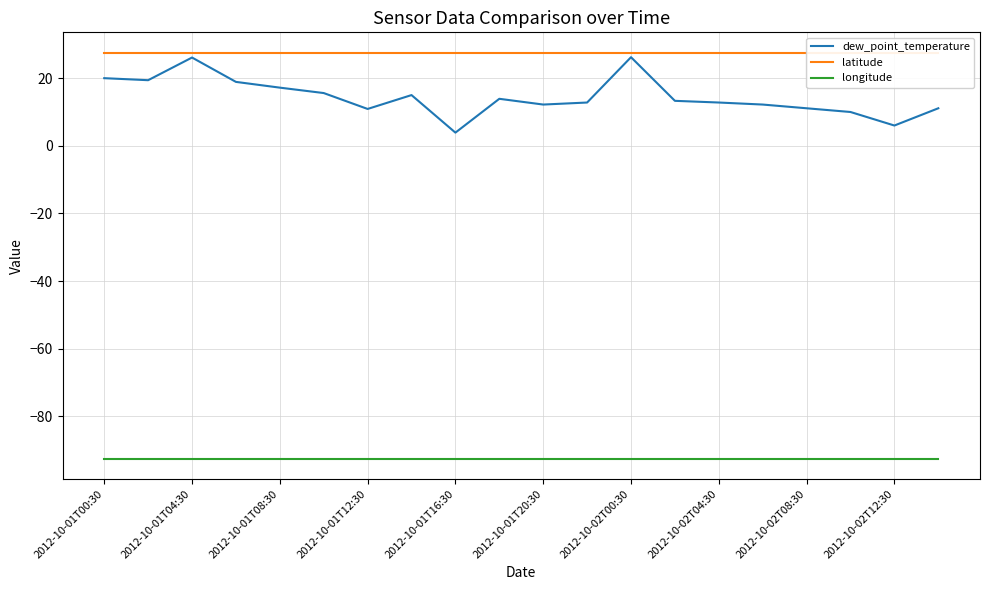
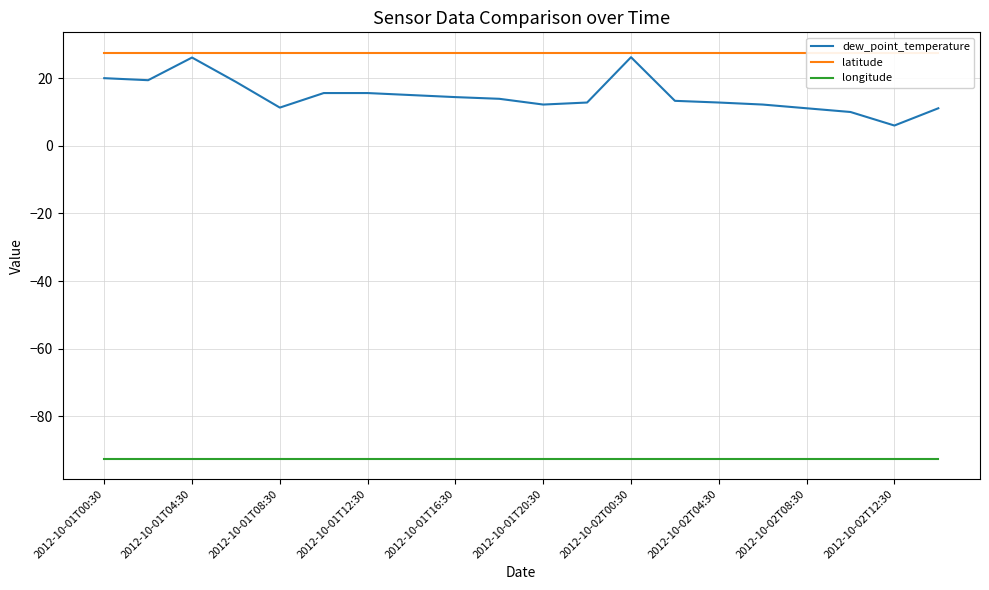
  {
    "dew_point_temperature": {
      "2012-10-01T00:30": 20,
      "2012-10-01T04:30": 26,
-     "2012-10-01T08:30": 17,
-     "2012-10-01T12:30": 11,
-     "2012-10-01T16:30": 4,
+     "2012-10-01T08:30": 11,
+     "2012-10-01T12:30": 16,
+     "2012-10-01T16:30": 14,
      "2012-10-01T20:30": 12,
      "2012-10-02T00:30": 26,
      "2012-10-02T04:30": 13,
      "2012-10-02T08:30": 11,
      "2012-10-02T12:30": 6
    },
    "latitude": {
      "2012-10-01T00:30": 28,
      "2012-10-01T04:30": 28,
      "2012-10-01T08:30": 28,
      "2012-10-01T12:30": 28,
      "2012-10-01T16:30": 28,
      "2012-10-01T20:30": 28,
      "2012-10-02T00:30": 28,
      "2012-10-02T04:30": 28
    },
    "longitude": {
      "2012-10-01T00:30": -92,
      "2012-10-01T04:30": -92,
      "2012-10-01T08:30": -92,
      "2012-10-01T12:30": -92,
      "2012-10-01T16:30": -92,
      "2012-10-01T20:30": -92,
      "2012-10-02T00:30": -92,
      "2012-10-02T04:30": -92,
      "2012-10-02T08:30": -92,
      "2012-10-02T12:30": -92
    }
  }
